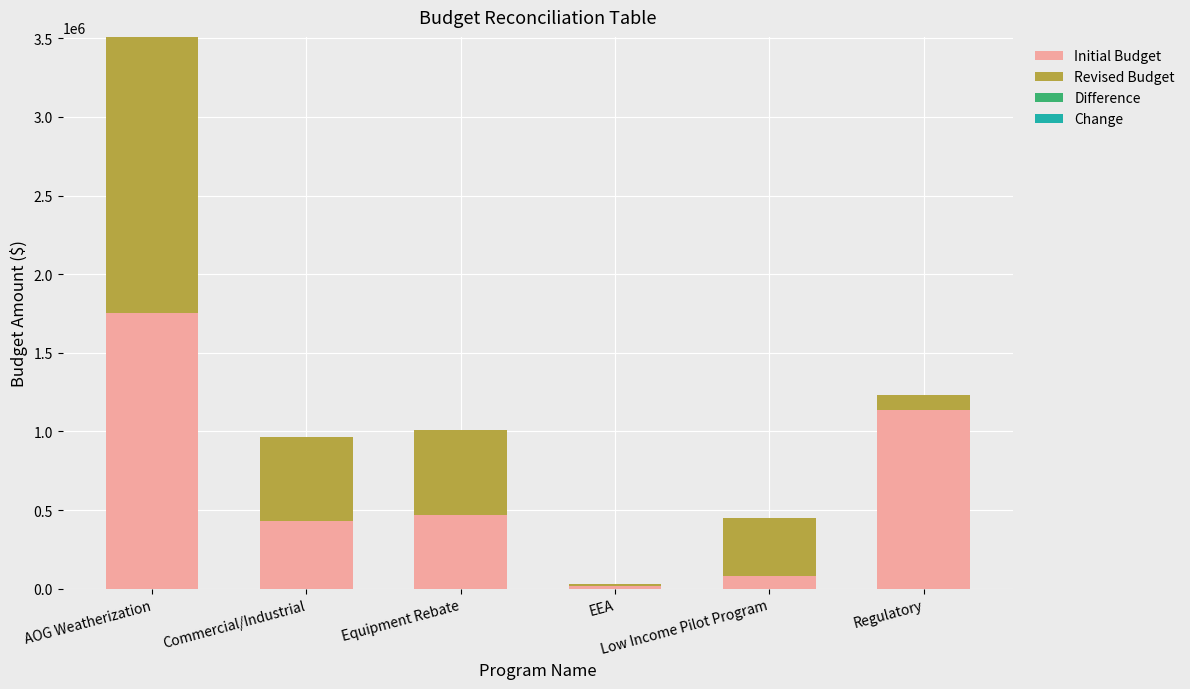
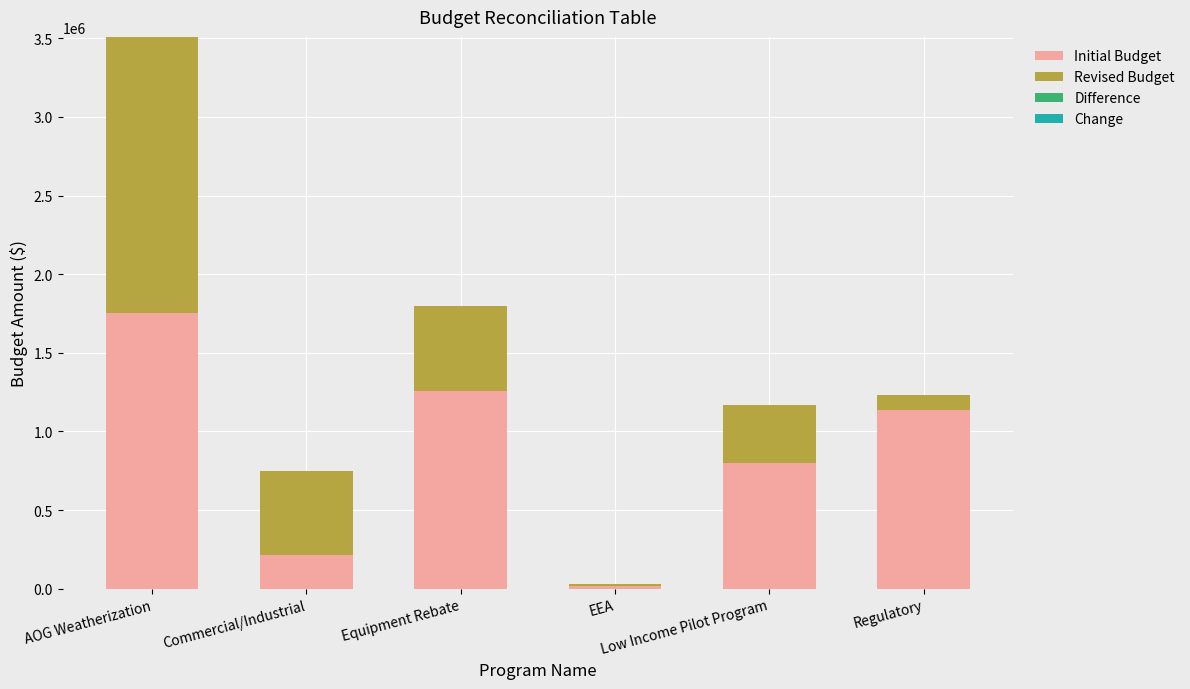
  {
    "Initial Budget": {
      "AOG Weatherization": 1750000,
-     "Commercial/Industrial": 430000,
-     "Equipment Rebate": 470000,
-     "Low Income Pilot Program": 80000,
+     "Commercial/Industrial": 210000,
+     "Equipment Rebate": 1260000,
+     "Low Income Pilot Program": 800000,
      "Regulatory": 1140000
    },
    "Change": {
      "EEA": 0
    }
  }
